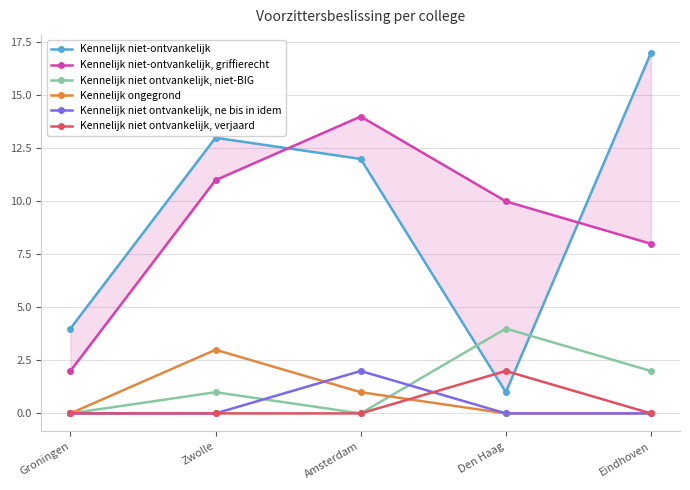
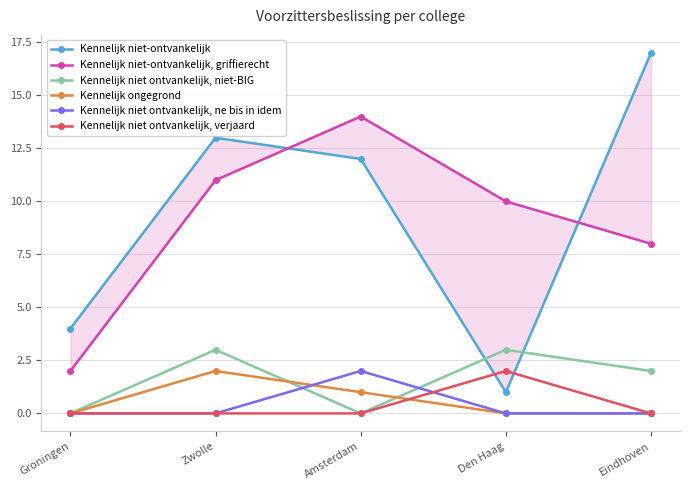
  {
    "Kennelijk niet-ontvankelijk": {
      "Amsterdam": 12,
      "Den Haag": 1
    },
    "Kennelijk niet ontvankelijk, niet-BIG": {
-     "Zwolle": 1,
-     "Den Haag": 4,
+     "Zwolle": 3,
+     "Den Haag": 3,
      "Eindhoven": 2
    },
    "Kennelijk ongegrond": {
-     "Zwolle": 3,
+     "Zwolle": 2,
      "Amsterdam": 1
    },
    "Kennelijk niet ontvankelijk, ne bis in idem": {
      "Amsterdam": 2
    },
    "Kennelijk niet ontvankelijk, verjaard": {
      "Den Haag": 2
    }
  }
